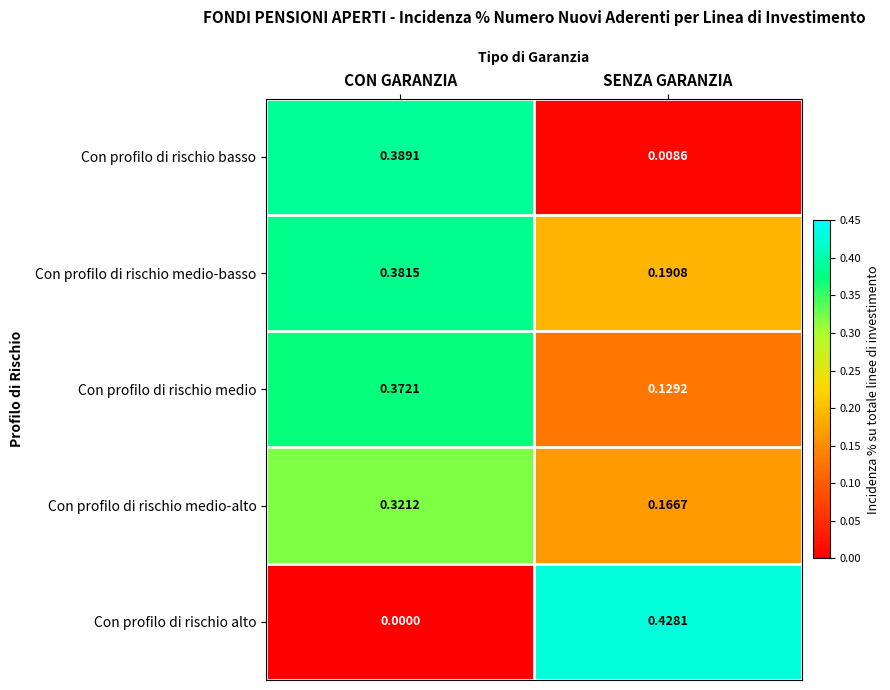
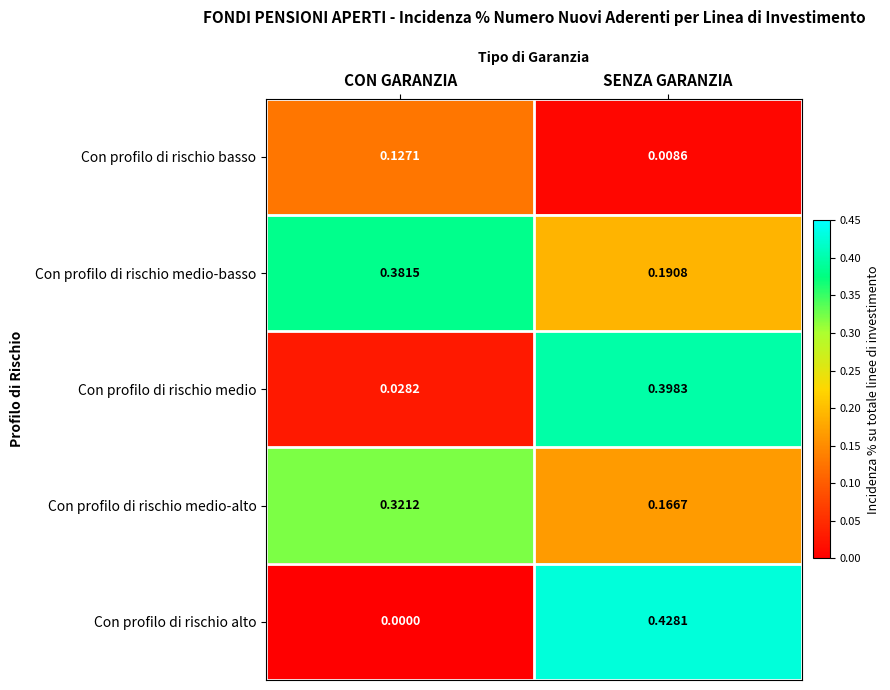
  {
    "Con profilo di rischio basso": {
-     "CON GARANZIA": 0.3891,
+     "CON GARANZIA": 0.1271,
      "SENZA GARANZIA": 0.0086
    },
    "Con profilo di rischio medio-basso": {
      "CON GARANZIA": 0.3815,
      "SENZA GARANZIA": 0.1908
    },
    "Con profilo di rischio medio": {
-     "CON GARANZIA": 0.3721,
-     "SENZA GARANZIA": 0.1292
+     "CON GARANZIA": 0.0282,
+     "SENZA GARANZIA": 0.3983
    },
    "Con profilo di rischio medio-alto": {
      "CON GARANZIA": 0.3212,
      "SENZA GARANZIA": 0.1667
    },
    "Con profilo di rischio alto": {
      "CON GARANZIA": 0.0000,
      "SENZA GARANZIA": 0.4281
    }
  }
